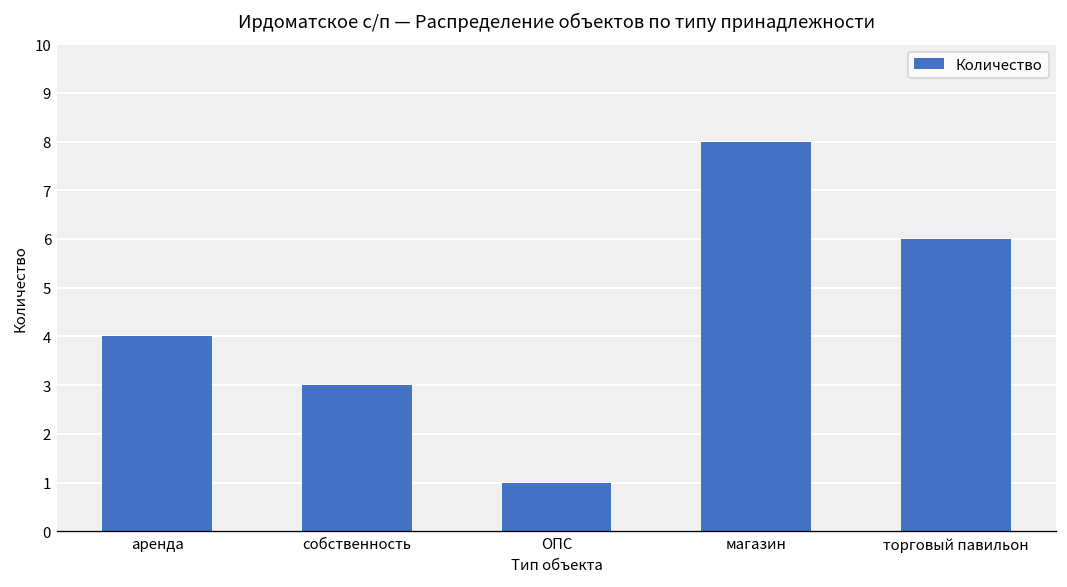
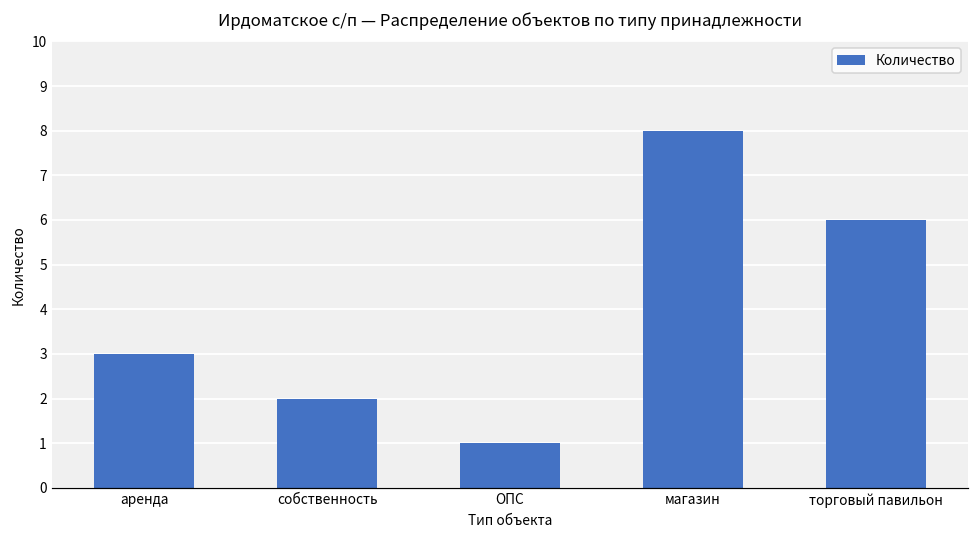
  {
-   "аренда": 4,
-   "собственность": 3,
+   "аренда": 3,
+   "собственность": 2,
    "ОПС": 1,
    "магазин": 8,
    "торговый павильон": 6
  }
